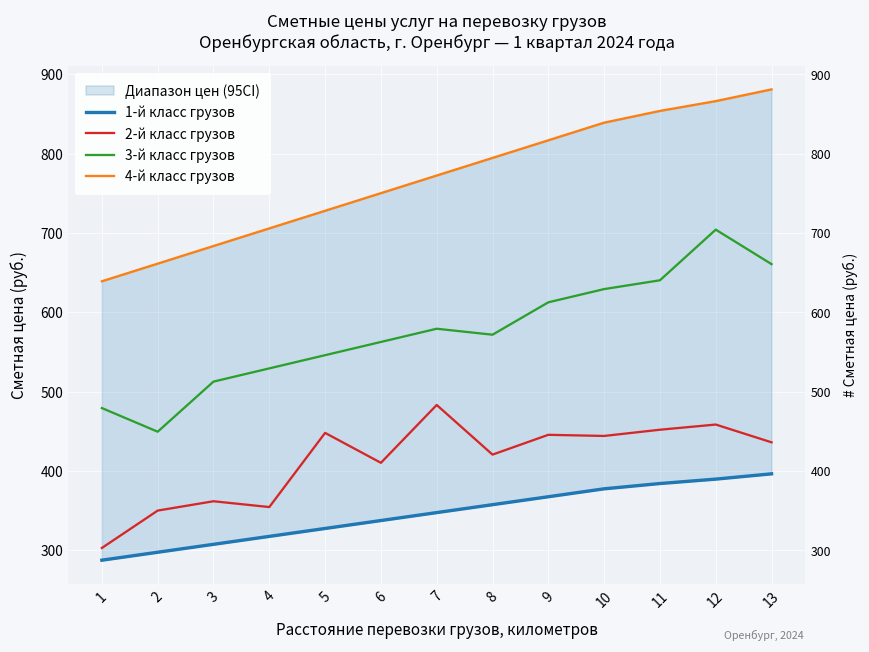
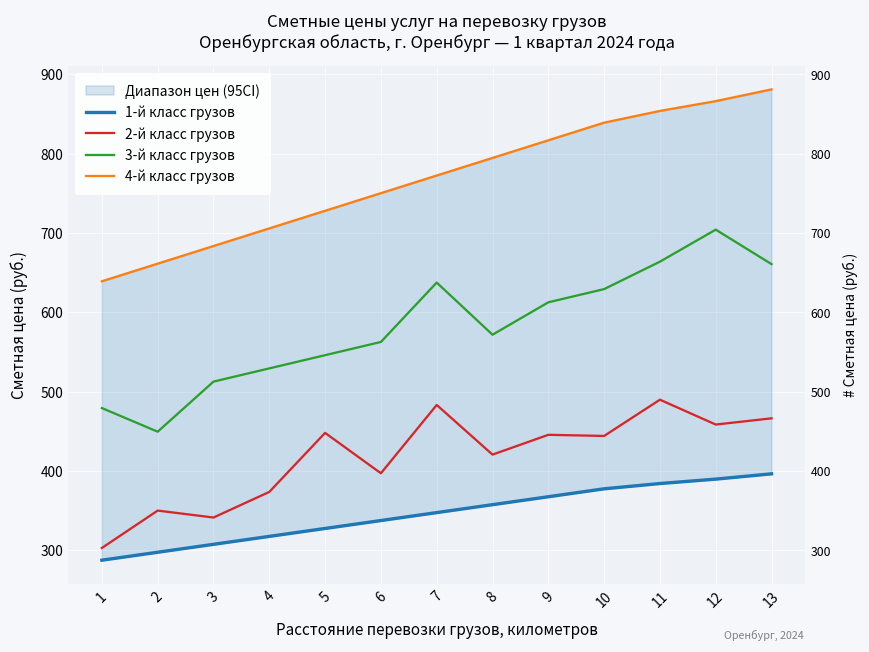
  {
    "2-й класс грузов": {
      "1": 300,
      "2": 350,
-     "3": 360,
-     "4": 350,
+     "3": 340,
+     "4": 370,
      "5": 450,
-     "6": 410,
+     "6": 400,
      "7": 480,
      "8": 420,
      "9": 450,
      "10": 440,
-     "11": 450,
+     "11": 490,
      "12": 460,
-     "13": 440
+     "13": 470
    },
    "3-й класс грузов": {
      "1": 480,
      "2": 450,
      "3": 510,
      "4": 530,
      "5": 550,
      "6": 560,
-     "7": 580,
+     "7": 640,
      "8": 570,
      "9": 610,
      "10": 630,
-     "11": 640,
+     "11": 660,
      "12": 700,
      "13": 660
    }
  }
